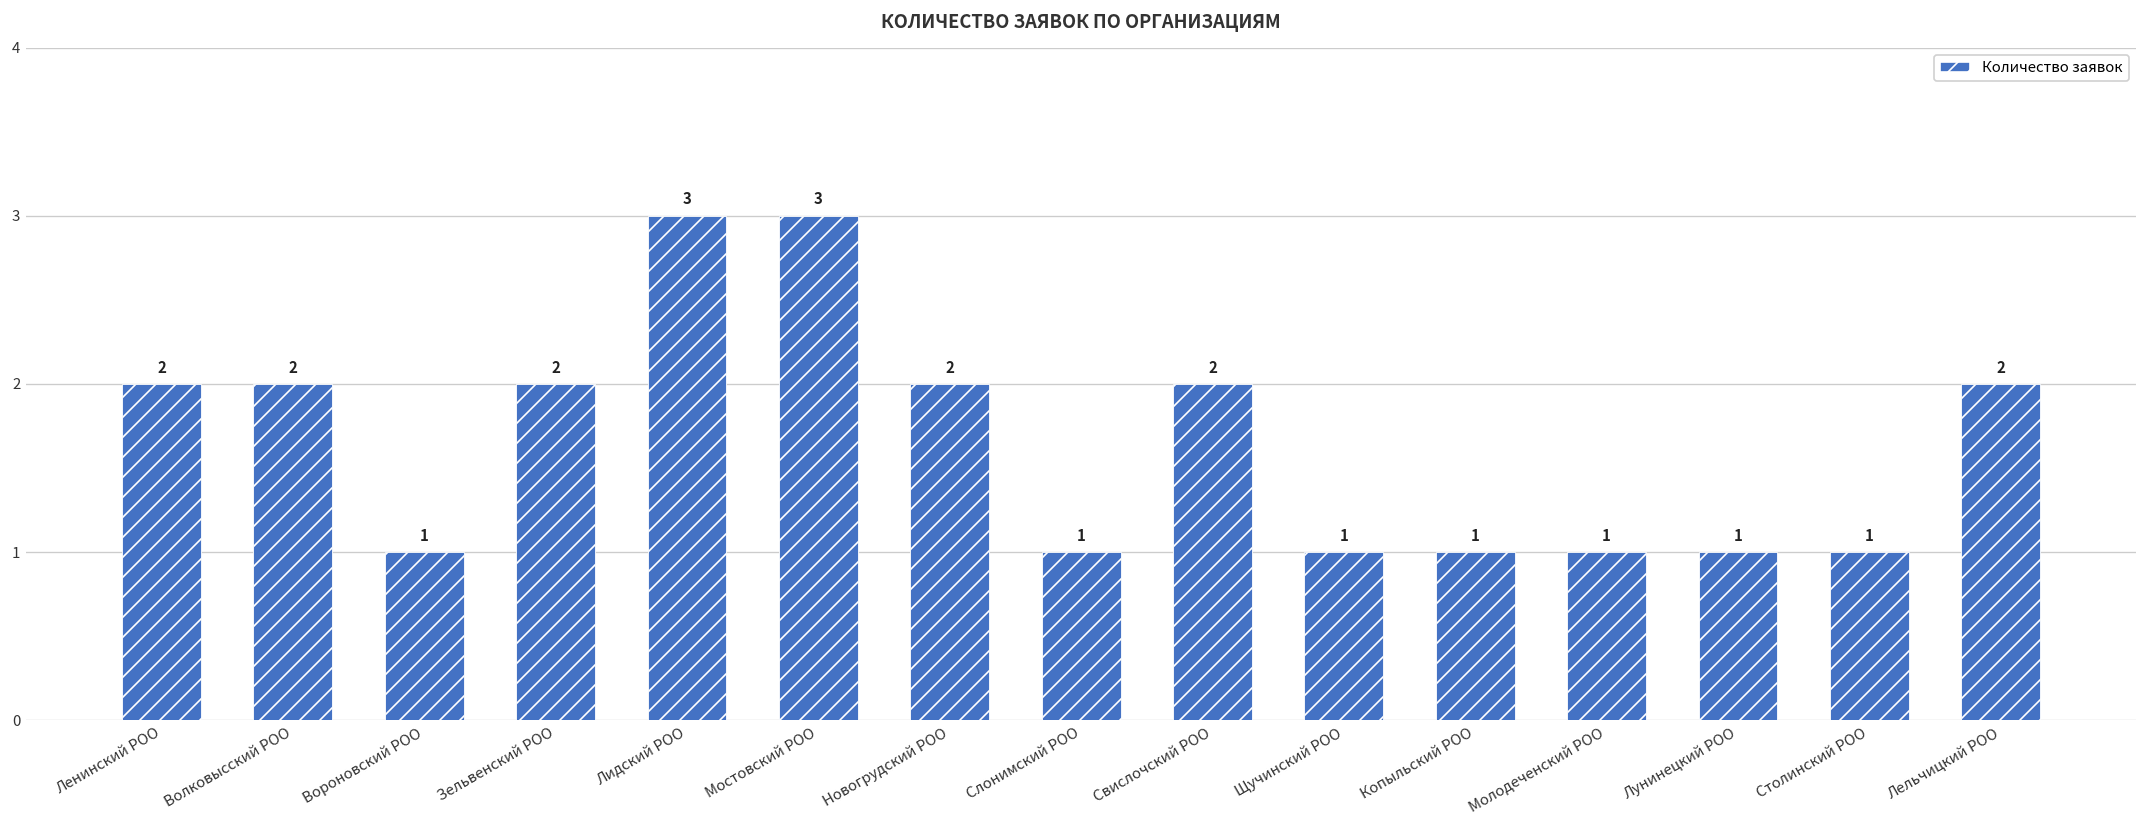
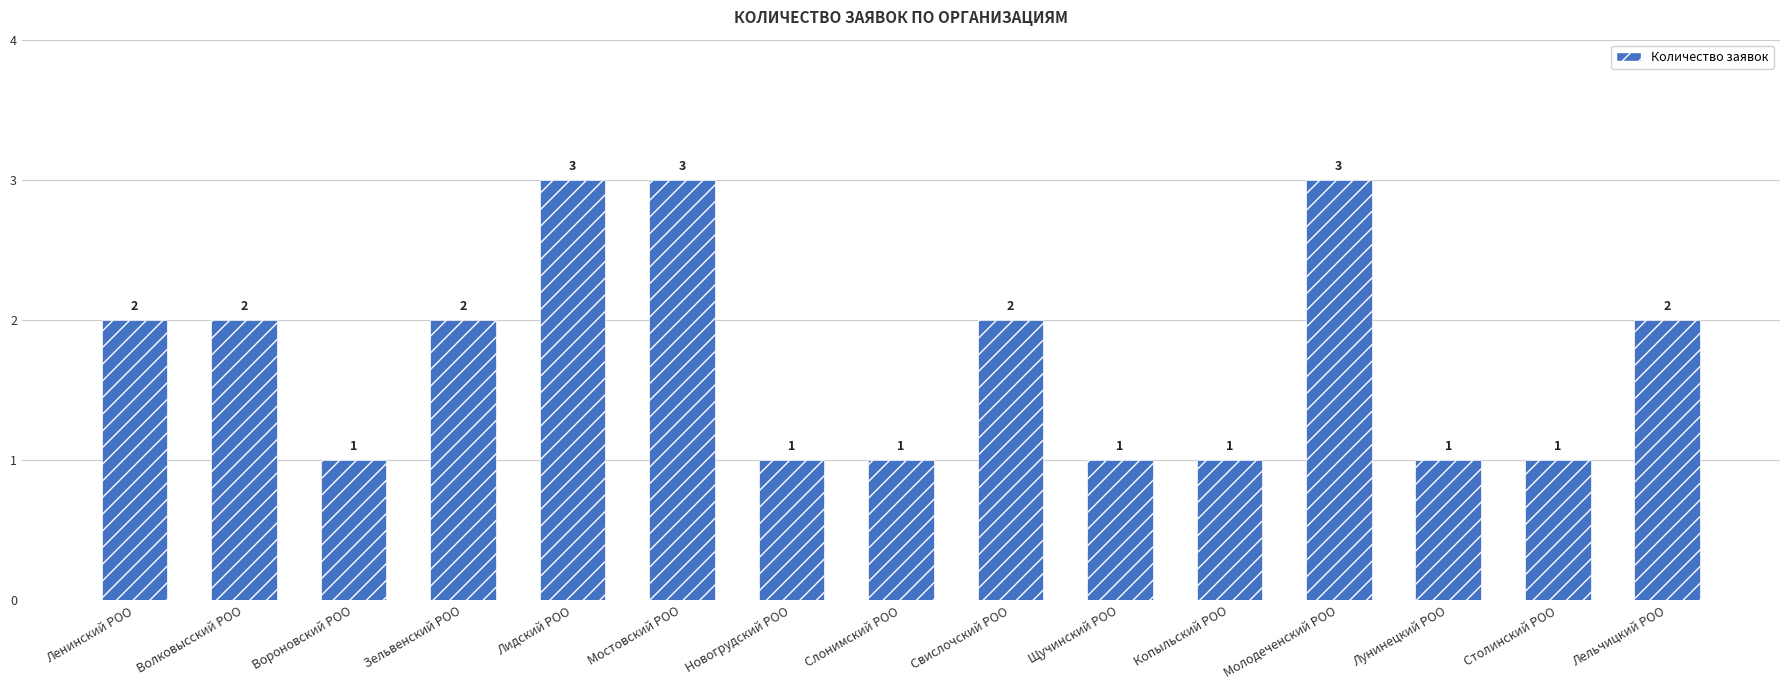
  {
    "Ленинский РОО": 2,
    "Волковысский РОО": 2,
    "Вороновский РОО": 1,
    "Зельвенский РОО": 2,
    "Лидский РОО": 3,
    "Мостовский РОО": 3,
-   "Новогрудский РОО": 2,
+   "Новогрудский РОО": 1,
    "Слонимский РОО": 1,
    "Свислочский РОО": 2,
    "Щучинский РОО": 1,
    "Копыльский РОО": 1,
-   "Молодеченский РОО": 1,
+   "Молодеченский РОО": 3,
    "Лунинецкий РОО": 1,
    "Столинский РОО": 1,
    "Лельчицкий РОО": 2
  }
